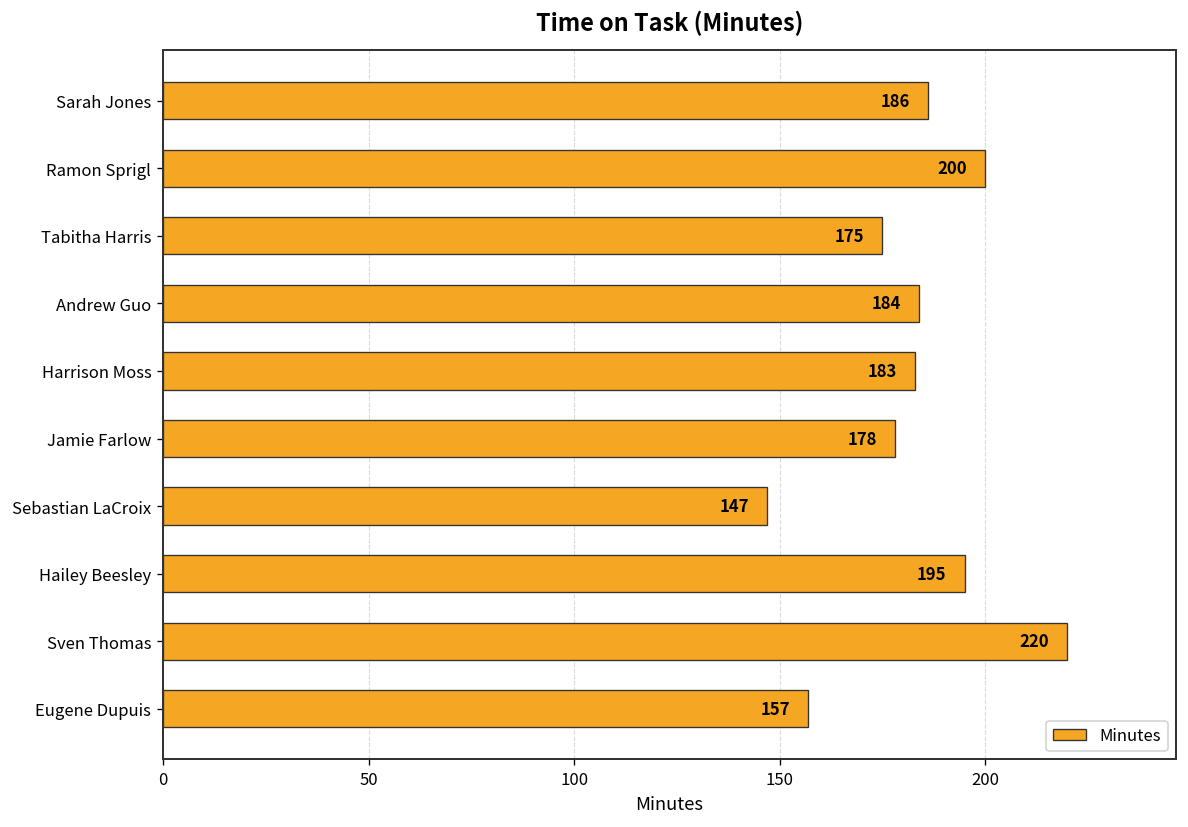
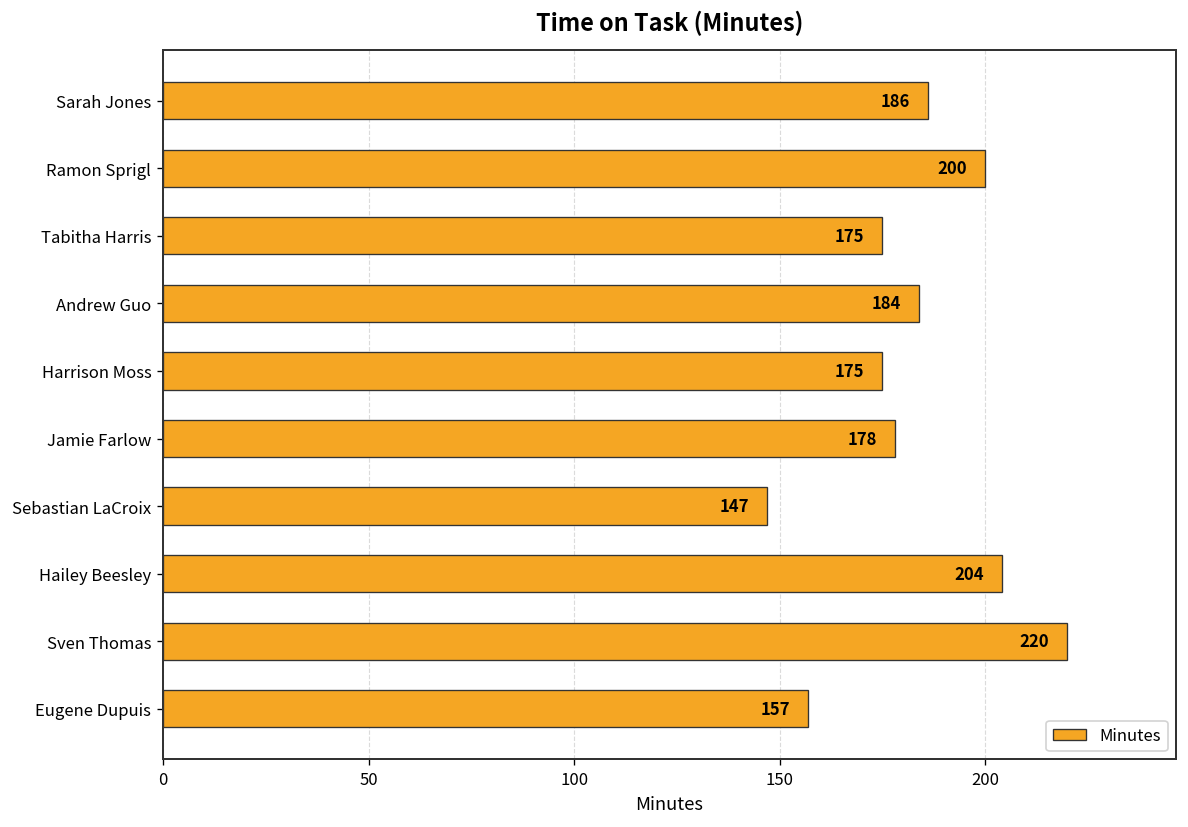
  {
    "Sarah Jones": 186,
    "Ramon Sprigl": 200,
    "Tabitha Harris": 175,
    "Andrew Guo": 184,
-   "Harrison Moss": 183,
+   "Harrison Moss": 175,
    "Jamie Farlow": 178,
    "Sebastian LaCroix": 147,
-   "Hailey Beesley": 195,
+   "Hailey Beesley": 204,
    "Sven Thomas": 220,
    "Eugene Dupuis": 157
  }
